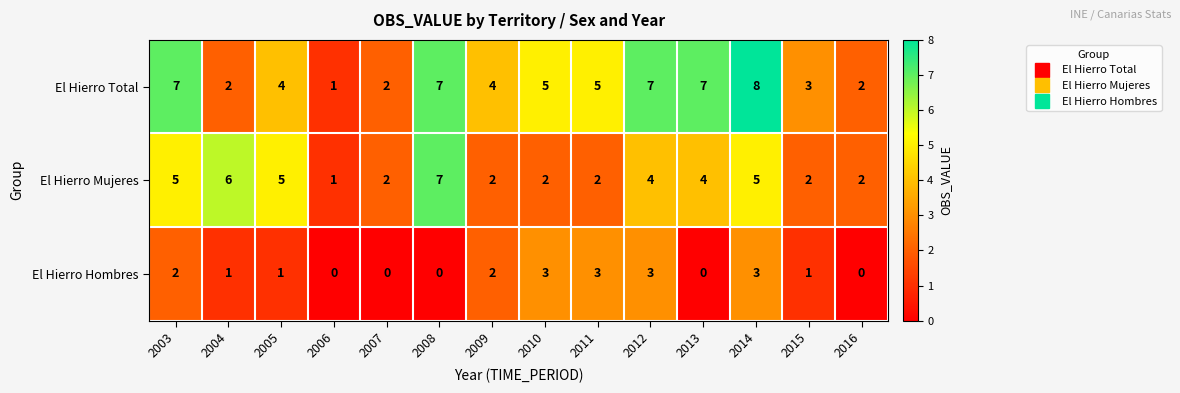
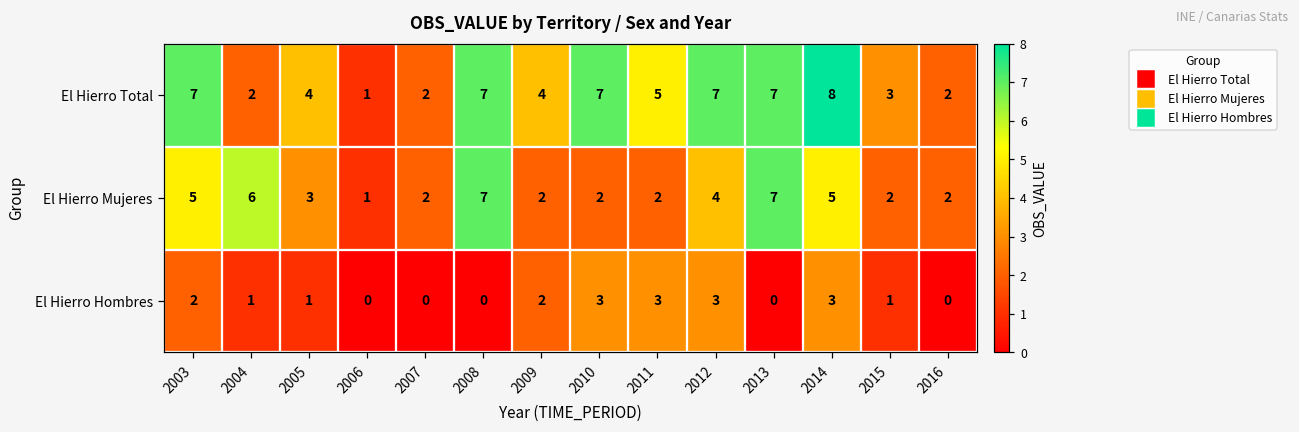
  {
    "El Hierro Total": {
      "2003": 7,
      "2004": 2,
      "2005": 4,
      "2006": 1,
      "2007": 2,
      "2008": 7,
      "2009": 4,
-     "2010": 5,
+     "2010": 7,
      "2011": 5,
      "2012": 7,
      "2013": 7,
      "2014": 8,
      "2015": 3,
      "2016": 2
    },
    "El Hierro Mujeres": {
      "2003": 5,
      "2004": 6,
-     "2005": 5,
+     "2005": 3,
      "2006": 1,
      "2007": 2,
      "2008": 7,
      "2009": 2,
      "2010": 2,
      "2011": 2,
      "2012": 4,
-     "2013": 4,
+     "2013": 7,
      "2014": 5,
      "2015": 2,
      "2016": 2
    },
    "El Hierro Hombres": {
      "2003": 2,
      "2004": 1,
      "2005": 1,
      "2006": 0,
      "2007": 0,
      "2008": 0,
      "2009": 2,
      "2010": 3,
      "2011": 3,
      "2012": 3,
      "2013": 0,
      "2014": 3,
      "2015": 1,
      "2016": 0
    }
  }
